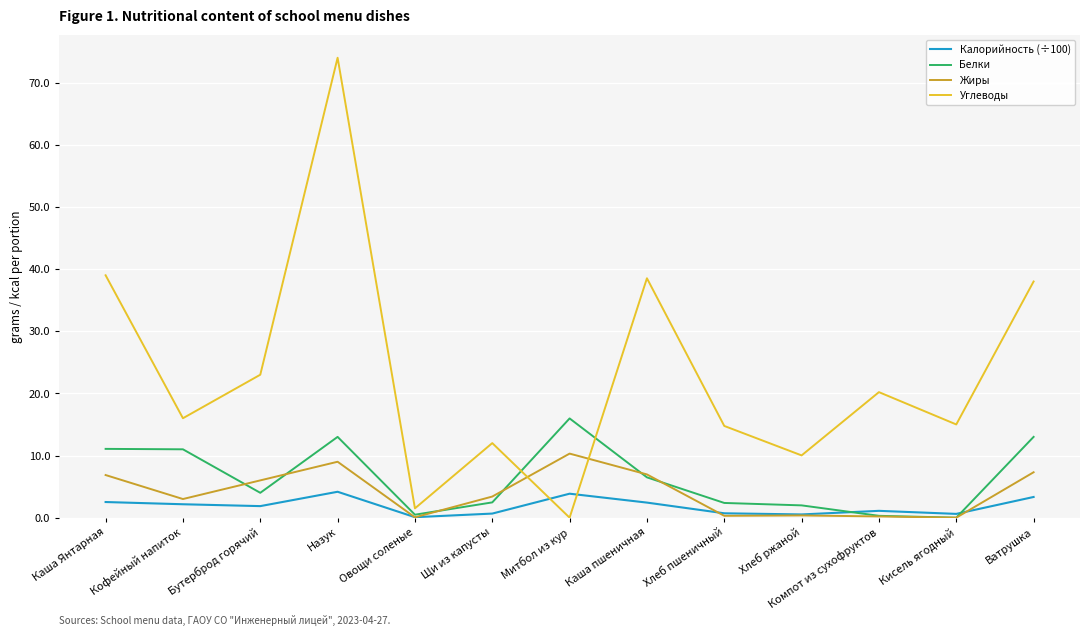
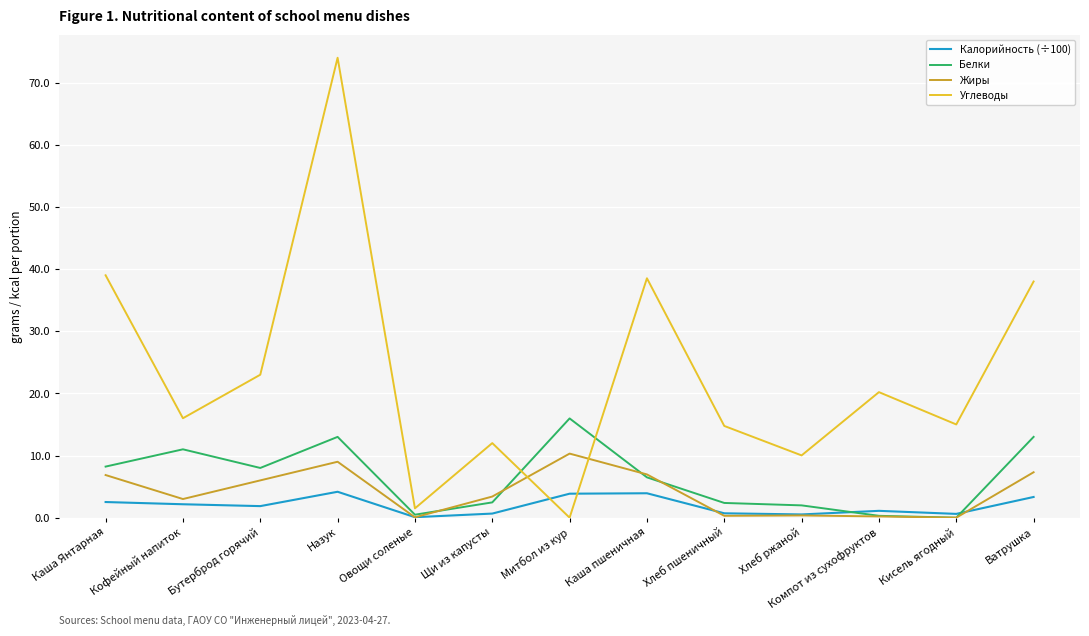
  {
    "Калорийность (÷100)": {
      "Каша Янтарная": 3,
      "Кофейный напиток": 2,
      "Бутерброд горячий": 2,
      "Назук": 4,
      "Щи из капусты": 1,
      "Митбол из кур": 4,
-     "Каша пшеничная": 2,
+     "Каша пшеничная": 4,
      "Компот из сухофруктов": 1,
      "Кисель ягодный": 1,
      "Ватрушка": 3
    },
    "Белки": {
-     "Каша Янтарная": 11,
+     "Каша Янтарная": 8,
      "Кофейный напиток": 11,
-     "Бутерброд горячий": 4,
+     "Бутерброд горячий": 8,
      "Назук": 13,
      "Щи из капусты": 2,
      "Митбол из кур": 16,
      "Каша пшеничная": 6,
      "Хлеб пшеничный": 2,
      "Хлеб ржаной": 2,
      "Ватрушка": 13
    }
  }
